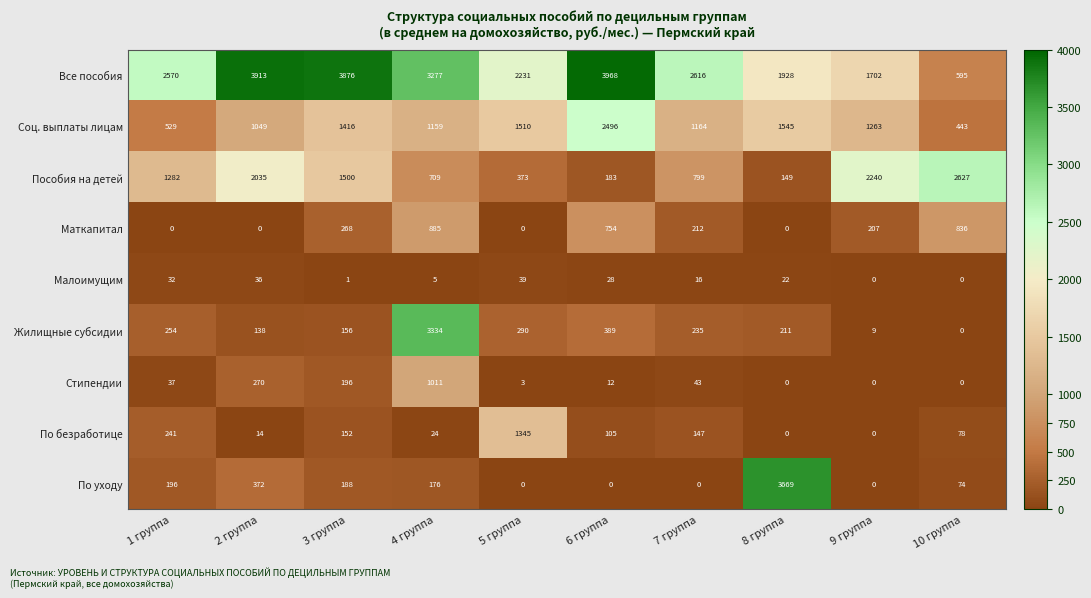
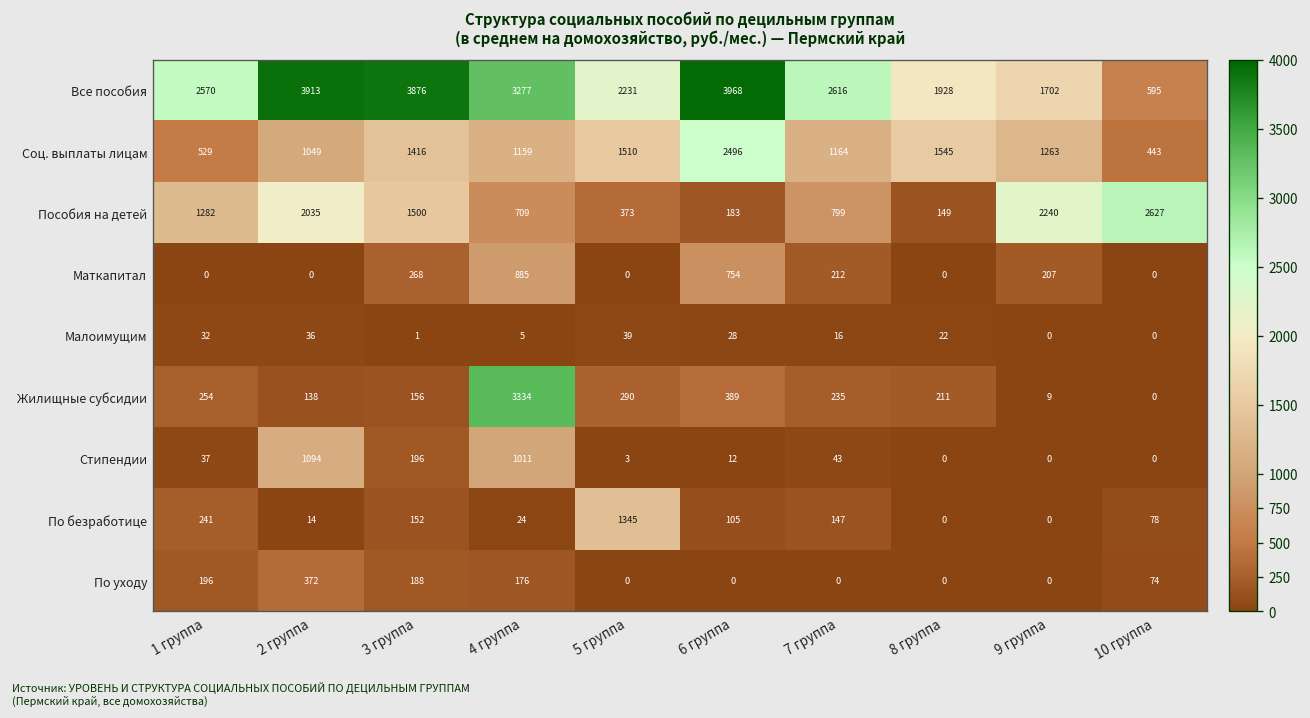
  {
    "Все пособия": {
      "1 группа": 2570,
      "2 группа": 3913,
      "3 группа": 3876,
      "4 группа": 3277,
      "5 группа": 2231,
      "6 группа": 3968,
      "7 группа": 2616,
      "8 группа": 1928,
      "9 группа": 1702,
      "10 группа": 595
    },
    "Соц. выплаты лицам": {
      "1 группа": 529,
      "2 группа": 1049,
      "3 группа": 1416,
      "4 группа": 1159,
      "5 группа": 1510,
      "6 группа": 2496,
      "7 группа": 1164,
      "8 группа": 1545,
      "9 группа": 1263,
      "10 группа": 443
    },
    "Пособия на детей": {
      "1 группа": 1282,
      "2 группа": 2035,
      "3 группа": 1500,
      "4 группа": 709,
      "5 группа": 373,
      "6 группа": 183,
      "7 группа": 799,
      "8 группа": 149,
      "9 группа": 2240,
      "10 группа": 2627
    },
    "Маткапитал": {
      "1 группа": 0,
      "2 группа": 0,
      "3 группа": 268,
      "4 группа": 885,
      "5 группа": 0,
      "6 группа": 754,
      "7 группа": 212,
      "8 группа": 0,
      "9 группа": 207,
-     "10 группа": 836
+     "10 группа": 0
    },
    "Малоимущим": {
      "1 группа": 32,
      "2 группа": 36,
      "3 группа": 1,
      "4 группа": 5,
      "5 группа": 39,
      "6 группа": 28,
      "7 группа": 16,
      "8 группа": 22,
      "9 группа": 0,
      "10 группа": 0
    },
    "Жилищные субсидии": {
      "1 группа": 254,
      "2 группа": 138,
      "3 группа": 156,
      "4 группа": 3334,
      "5 группа": 290,
      "6 группа": 389,
      "7 группа": 235,
      "8 группа": 211,
      "9 группа": 9,
      "10 группа": 0
    },
    "Стипендии": {
      "1 группа": 37,
-     "2 группа": 270,
+     "2 группа": 1094,
      "3 группа": 196,
      "4 группа": 1011,
      "5 группа": 3,
      "6 группа": 12,
      "7 группа": 43,
      "8 группа": 0,
      "9 группа": 0,
      "10 группа": 0
    },
    "По безработице": {
      "1 группа": 241,
      "2 группа": 14,
      "3 группа": 152,
      "4 группа": 24,
      "5 группа": 1345,
      "6 группа": 105,
      "7 группа": 147,
      "8 группа": 0,
      "9 группа": 0,
      "10 группа": 78
    },
    "По уходу": {
      "1 группа": 196,
      "2 группа": 372,
      "3 группа": 188,
      "4 группа": 176,
      "5 группа": 0,
      "6 группа": 0,
      "7 группа": 0,
-     "8 группа": 3669,
+     "8 группа": 0,
      "9 группа": 0,
      "10 группа": 74
    }
  }
